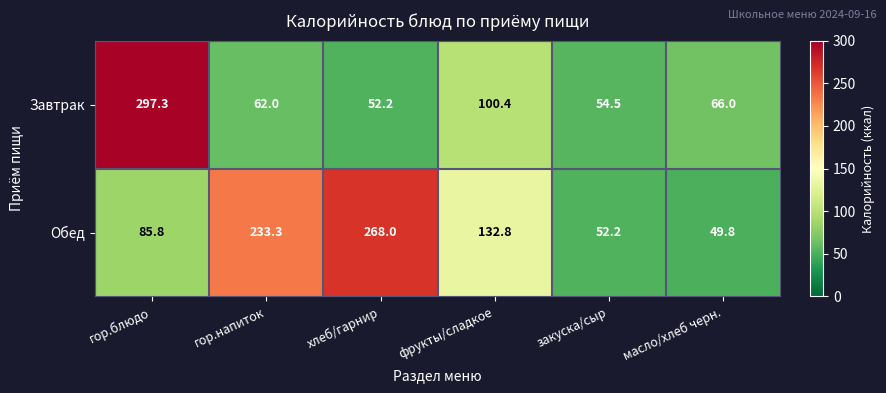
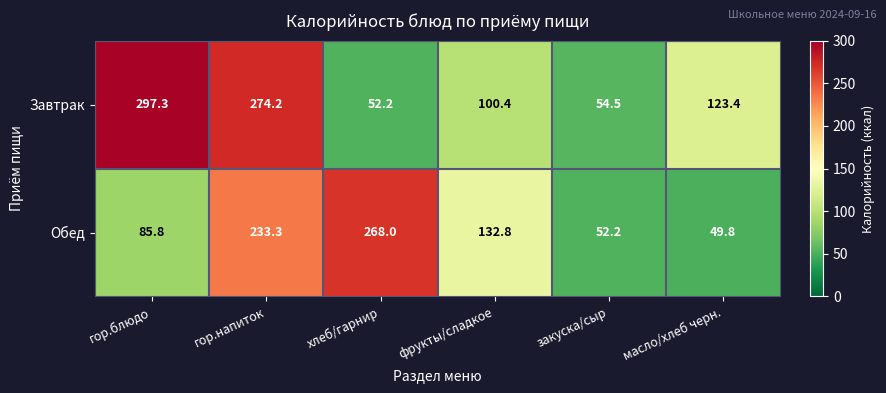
  {
    "Завтрак": {
      "гор.блюдо": 297.3,
-     "гор.напиток": 62.0,
+     "гор.напиток": 274.2,
      "хлеб/гарнир": 52.2,
      "фрукты/сладкое": 100.4,
      "закуска/сыр": 54.5,
-     "масло/хлеб черн.": 66.0
+     "масло/хлеб черн.": 123.4
    },
    "Обед": {
      "гор.блюдо": 85.8,
      "гор.напиток": 233.3,
      "хлеб/гарнир": 268.0,
      "фрукты/сладкое": 132.8,
      "закуска/сыр": 52.2,
      "масло/хлеб черн.": 49.8
    }
  }
